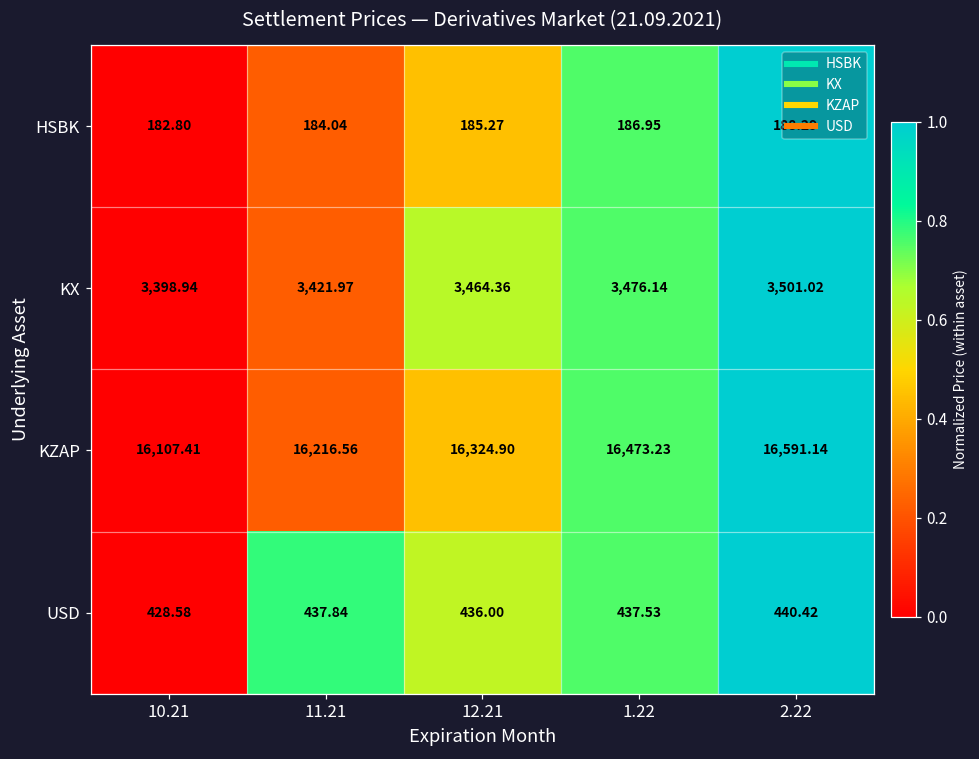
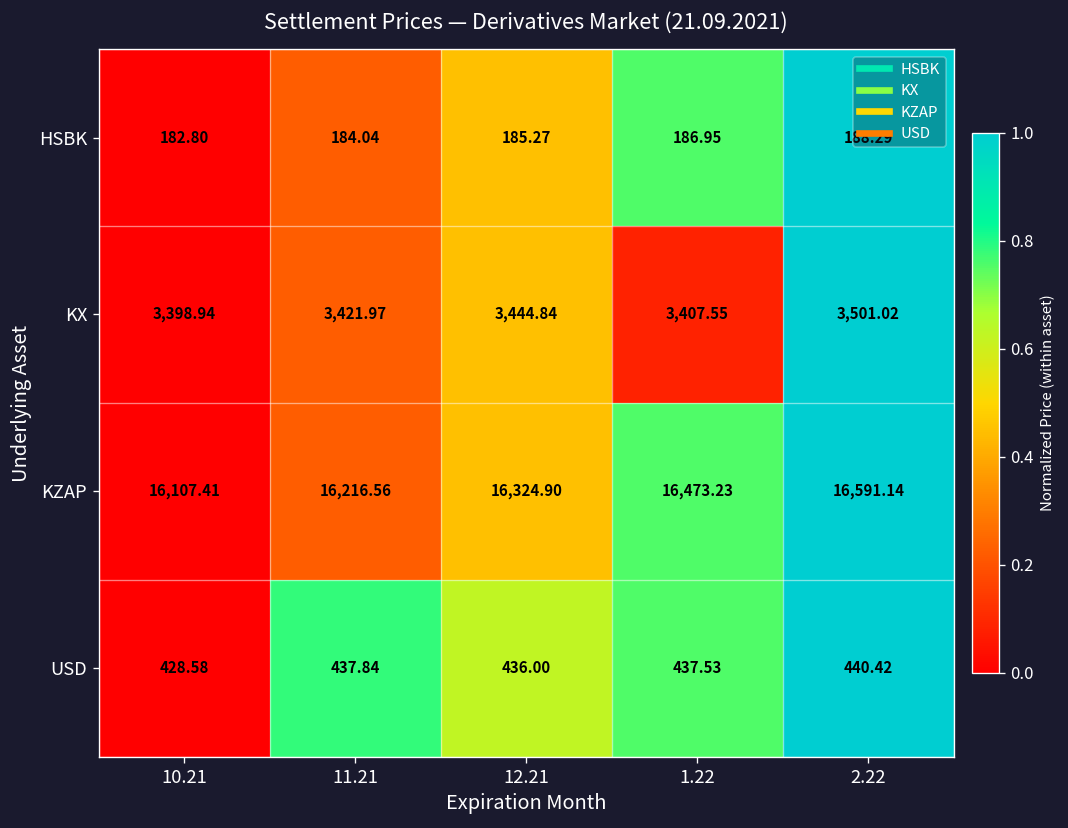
  {
    "HSBK": {
      "10.21": "182.80",
      "11.21": "184.04",
      "12.21": "185.27",
      "1.22": "186.95"
    },
    "KX": {
      "10.21": "3,398.94",
      "11.21": "3,421.97",
-     "12.21": "3,464.36",
-     "1.22": "3,476.14",
+     "12.21": "3,444.84",
+     "1.22": "3,407.55",
      "2.22": "3,501.02"
    },
    "KZAP": {
      "10.21": "16,107.41",
      "11.21": "16,216.56",
      "12.21": "16,324.90",
      "1.22": "16,473.23",
      "2.22": "16,591.14"
    },
    "USD": {
      "10.21": "428.58",
      "11.21": "437.84",
      "12.21": "436.00",
      "1.22": "437.53",
      "2.22": "440.42"
    }
  }
